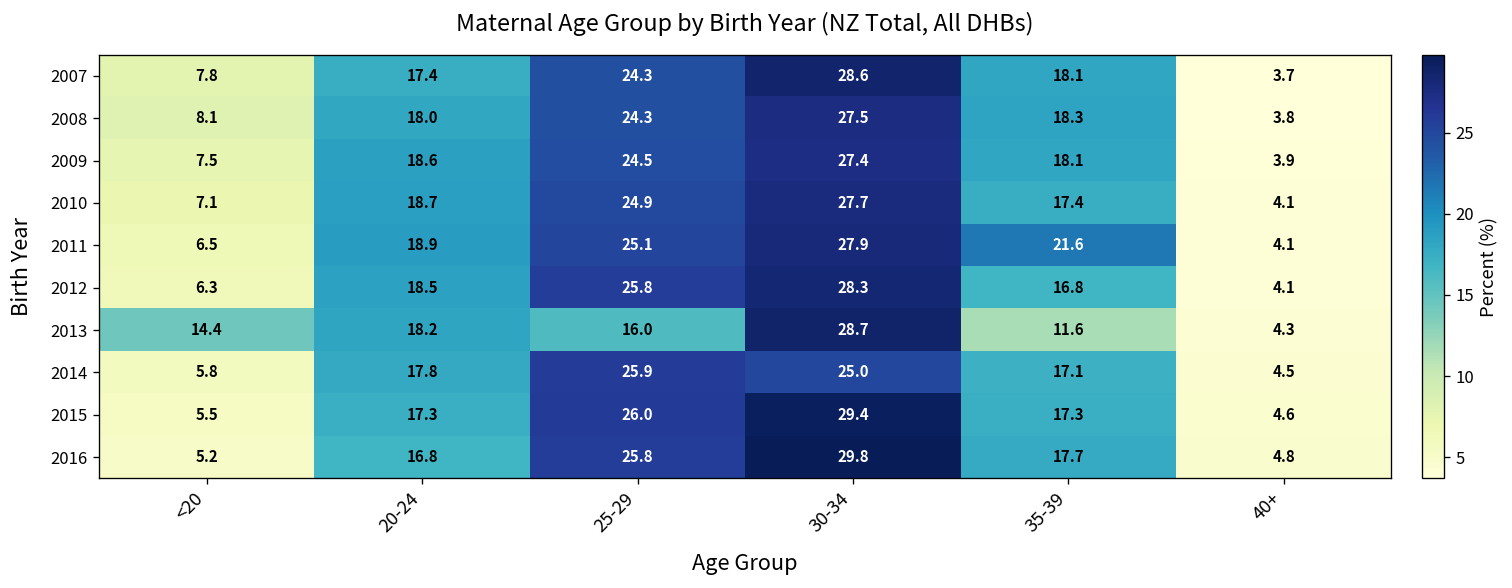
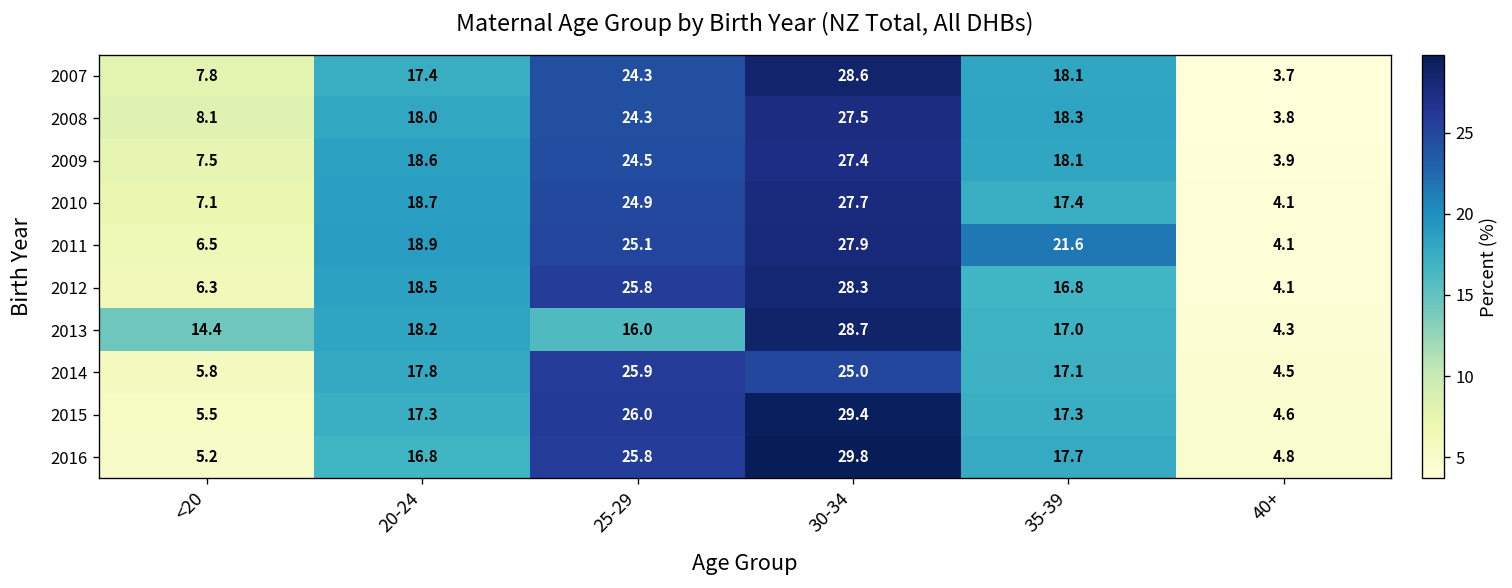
  {
    "2007": {
      "<20": 7.8,
      "20-24": 17.4,
      "25-29": 24.3,
      "30-34": 28.6,
      "35-39": 18.1,
      "40+": 3.7
    },
    "2008": {
      "<20": 8.1,
      "20-24": 18.0,
      "25-29": 24.3,
      "30-34": 27.5,
      "35-39": 18.3,
      "40+": 3.8
    },
    "2009": {
      "<20": 7.5,
      "20-24": 18.6,
      "25-29": 24.5,
      "30-34": 27.4,
      "35-39": 18.1,
      "40+": 3.9
    },
    "2010": {
      "<20": 7.1,
      "20-24": 18.7,
      "25-29": 24.9,
      "30-34": 27.7,
      "35-39": 17.4,
      "40+": 4.1
    },
    "2011": {
      "<20": 6.5,
      "20-24": 18.9,
      "25-29": 25.1,
      "30-34": 27.9,
      "35-39": 21.6,
      "40+": 4.1
    },
    "2012": {
      "<20": 6.3,
      "20-24": 18.5,
      "25-29": 25.8,
      "30-34": 28.3,
      "35-39": 16.8,
      "40+": 4.1
    },
    "2013": {
      "<20": 14.4,
      "20-24": 18.2,
      "25-29": 16.0,
      "30-34": 28.7,
-     "35-39": 11.6,
+     "35-39": 17.0,
      "40+": 4.3
    },
    "2014": {
      "<20": 5.8,
      "20-24": 17.8,
      "25-29": 25.9,
      "30-34": 25.0,
      "35-39": 17.1,
      "40+": 4.5
    },
    "2015": {
      "<20": 5.5,
      "20-24": 17.3,
      "25-29": 26.0,
      "30-34": 29.4,
      "35-39": 17.3,
      "40+": 4.6
    },
    "2016": {
      "<20": 5.2,
      "20-24": 16.8,
      "25-29": 25.8,
      "30-34": 29.8,
      "35-39": 17.7,
      "40+": 4.8
    }
  }
